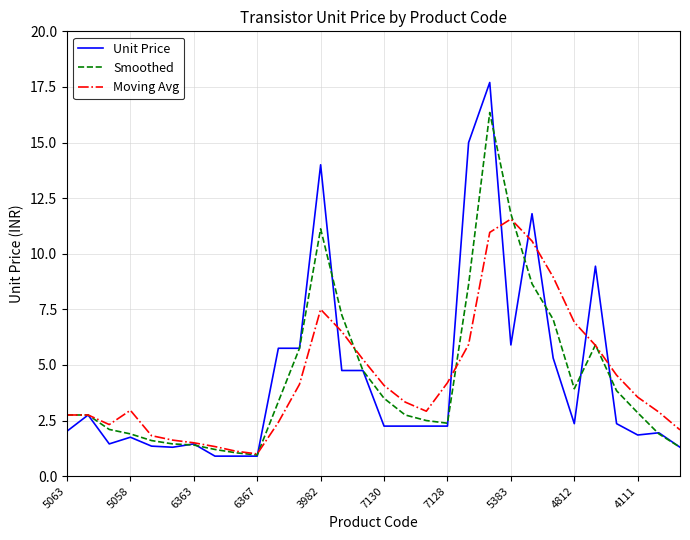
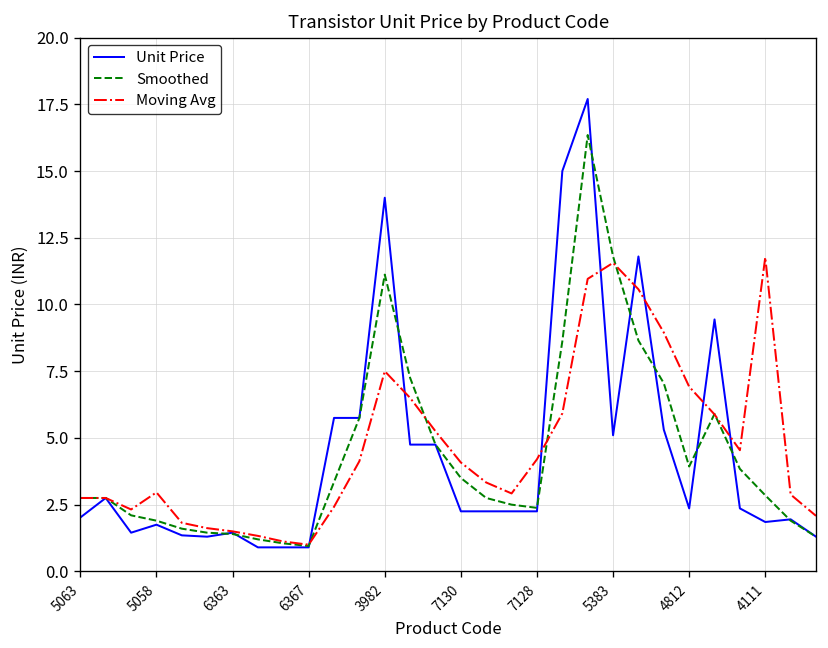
  {
    "Unit Price": {
      "5063": 2.0,
      "5058": 1.8,
      "3982": 14.0,
      "7130": 2.3,
      "7128": 2.3,
-     "5383": 5.9,
+     "5383": 5.1,
      "4812": 2.4,
      "4111": 1.9
    },
    "Smoothed": {
      "5058": 1.9,
      "3982": 11.1,
      "7130": 3.5,
      "7128": 2.4,
      "5383": 11.8,
      "4812": 3.9,
      "4111": 2.9
    },
    "Moving Avg": {
      "5058": 3.0,
      "3982": 7.5,
      "7130": 4.1,
      "7128": 4.2,
      "5383": 11.6,
      "4812": 6.9,
-     "4111": 3.6
+     "4111": 11.8
    }
  }
